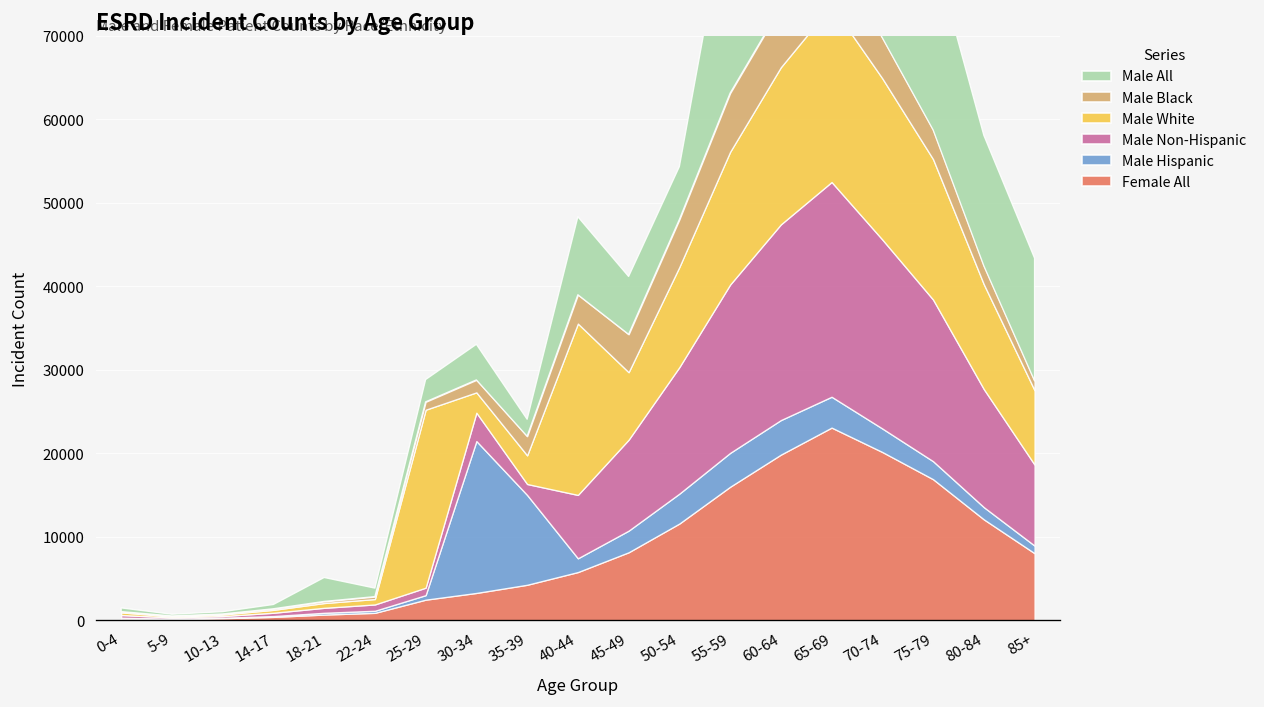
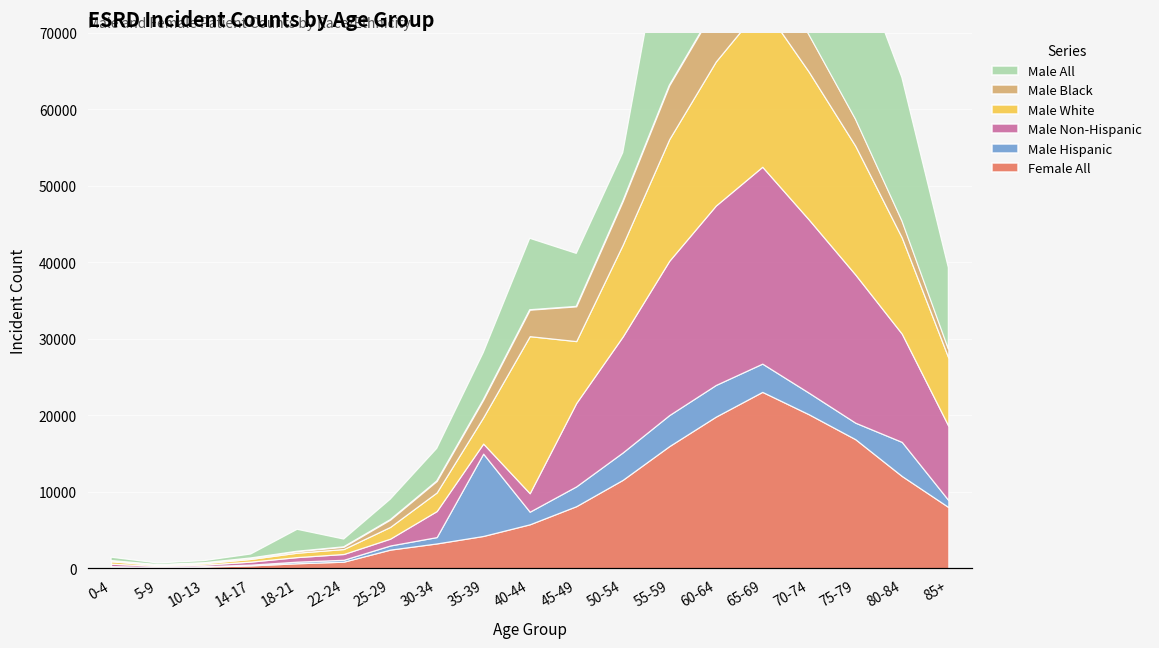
  {
    "Male Hispanic": {
      "25-29": 1000,
-     "30-34": 18000,
+     "30-34": 1000,
      "35-39": 11000,
      "40-44": 2000,
      "45-49": 3000,
      "50-54": 4000,
      "55-59": 4000,
      "60-64": 4000,
      "65-69": 4000,
      "70-74": 3000,
      "75-79": 2000,
-     "80-84": 1000,
+     "80-84": 4000,
      "85+": 1000
    },
    "Male Non-Hispanic": {
      "18-21": 1000,
      "22-24": 1000,
      "25-29": 1000,
      "30-34": 3000,
      "35-39": 1000,
-     "40-44": 8000,
+     "40-44": 2000,
      "45-49": 11000,
      "50-54": 15000,
      "55-59": 20000,
      "60-64": 23000,
      "65-69": 26000,
      "70-74": 23000,
      "75-79": 19000,
      "80-84": 14000,
      "85+": 10000
    },
    "Male White": {
-     "25-29": 21000,
+     "25-29": 2000,
      "30-34": 2000,
      "35-39": 3000,
      "40-44": 21000,
      "45-49": 8000,
      "50-54": 12000,
      "55-59": 16000,
      "60-64": 19000,
      "70-74": 19000,
      "75-79": 17000,
      "80-84": 13000,
      "85+": 9000
    },
    "Male All": {
      "0-4": 0,
      "14-17": 1000,
      "18-21": 3000,
      "22-24": 1000,
      "25-29": 3000,
      "30-34": 4000,
-     "35-39": 2000,
+     "35-39": 6000,
      "40-44": 9000,
      "45-49": 7000,
      "50-54": 6000,
-     "80-84": 16000,
-     "85+": 15000
+     "80-84": 19000,
+     "85+": 11000
    }
  }
